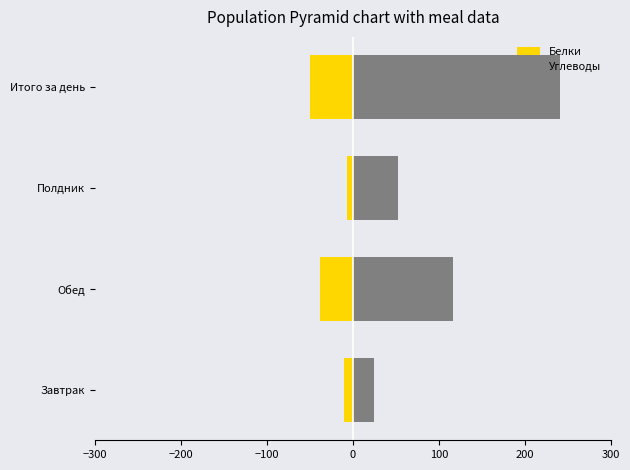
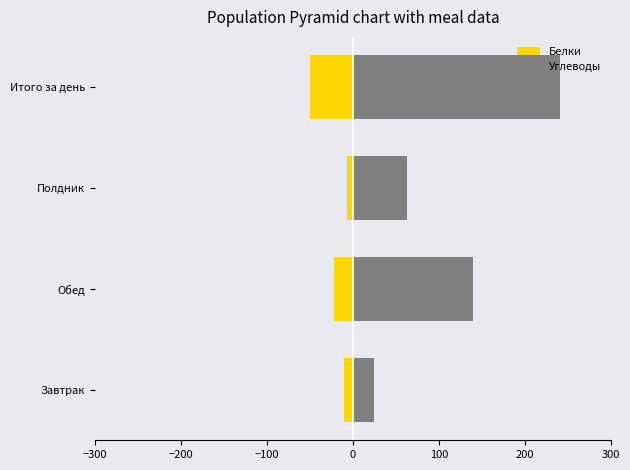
  {
    "Белки": {
      "Итого за день": -50,
      "Полдник": -10,
-     "Обед": -40,
+     "Обед": -20,
      "Завтрак": -10
    },
    "Углеводы": {
      "Итого за день": 240,
-     "Полдник": 50,
-     "Обед": 120,
+     "Полдник": 60,
+     "Обед": 140,
      "Завтрак": 20
    }
  }
